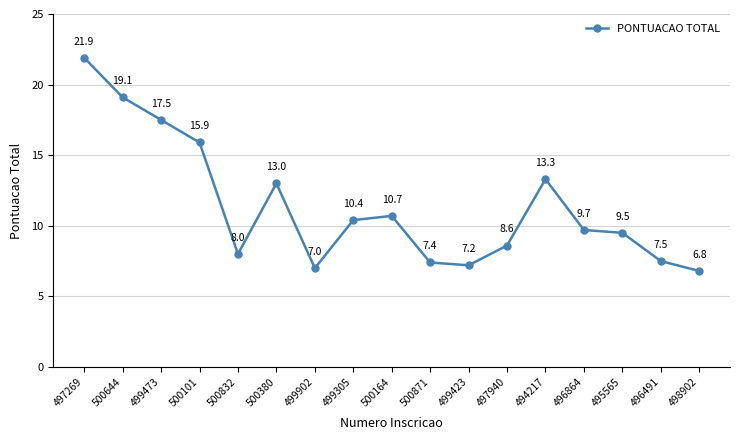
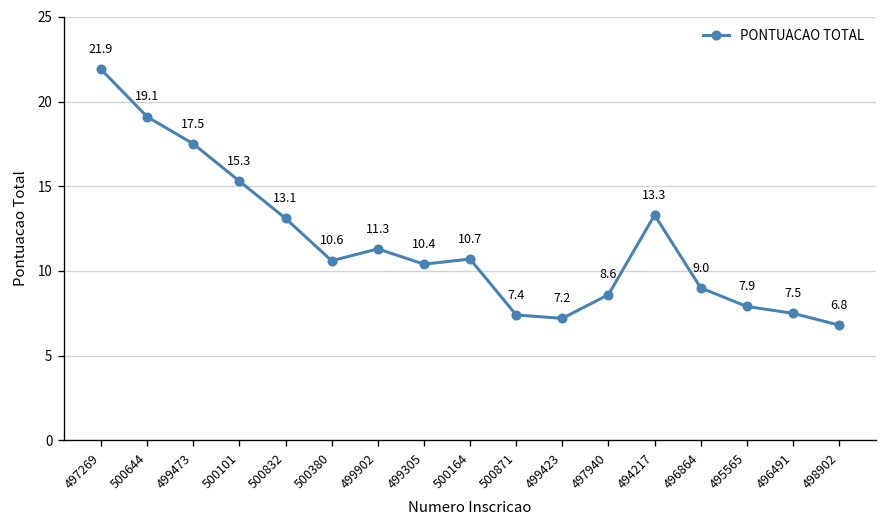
  {
    "497269": 21.9,
    "500644": 19.1,
    "499473": 17.5,
-   "500101": 15.9,
-   "500832": 8.0,
-   "500380": 13.0,
-   "499902": 7.0,
+   "500101": 15.3,
+   "500832": 13.1,
+   "500380": 10.6,
+   "499902": 11.3,
    "499305": 10.4,
    "500164": 10.7,
    "500871": 7.4,
    "499423": 7.2,
    "497940": 8.6,
    "494217": 13.3,
-   "496864": 9.7,
-   "495565": 9.5,
+   "496864": 9.0,
+   "495565": 7.9,
    "496491": 7.5,
    "498902": 6.8
  }
